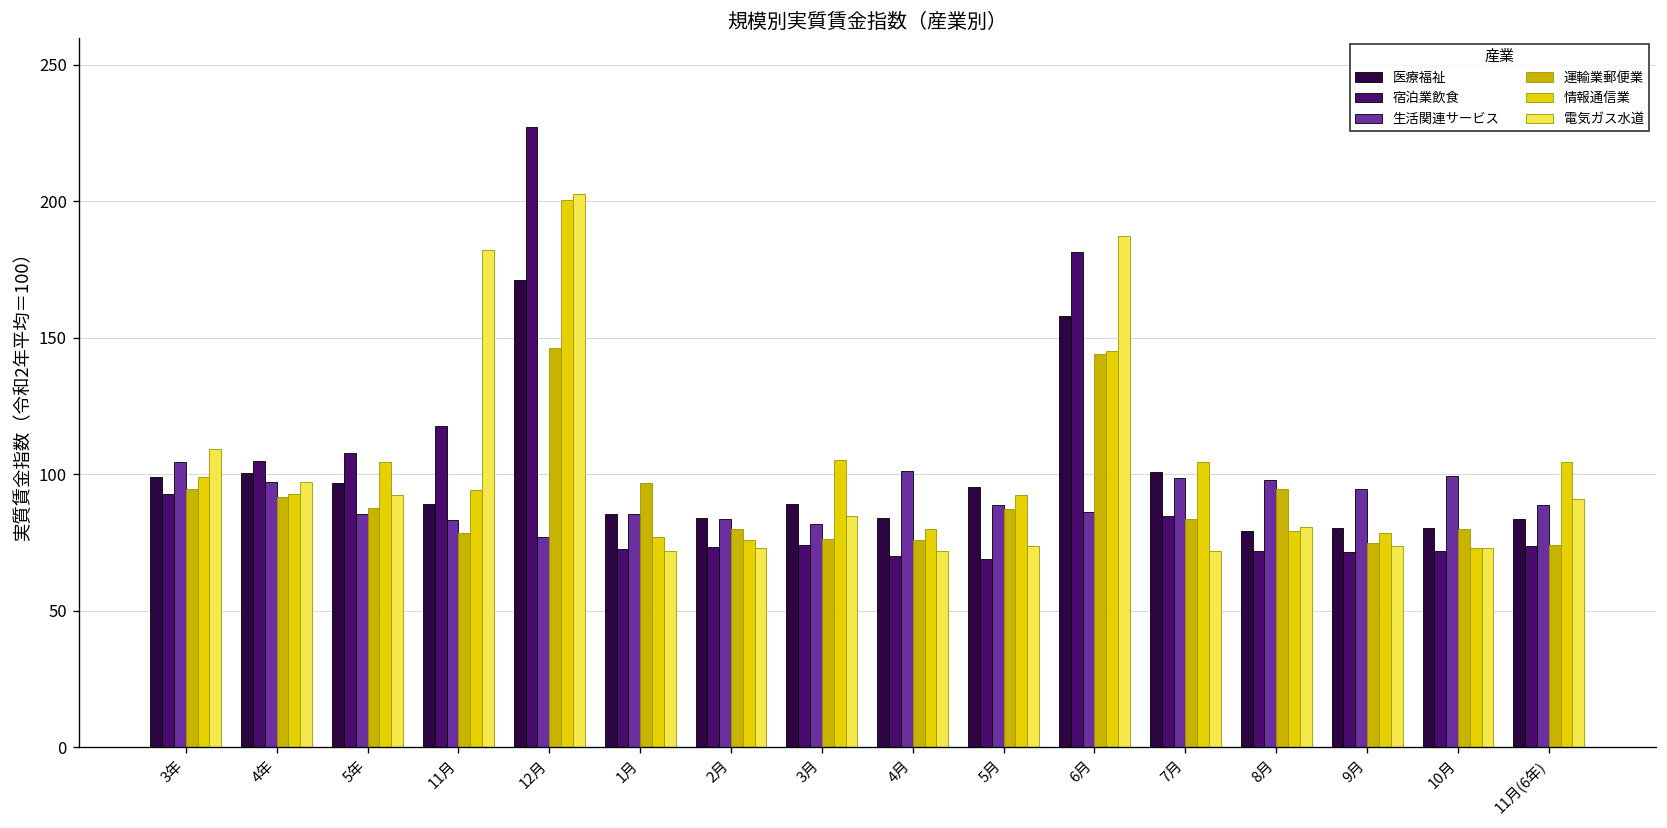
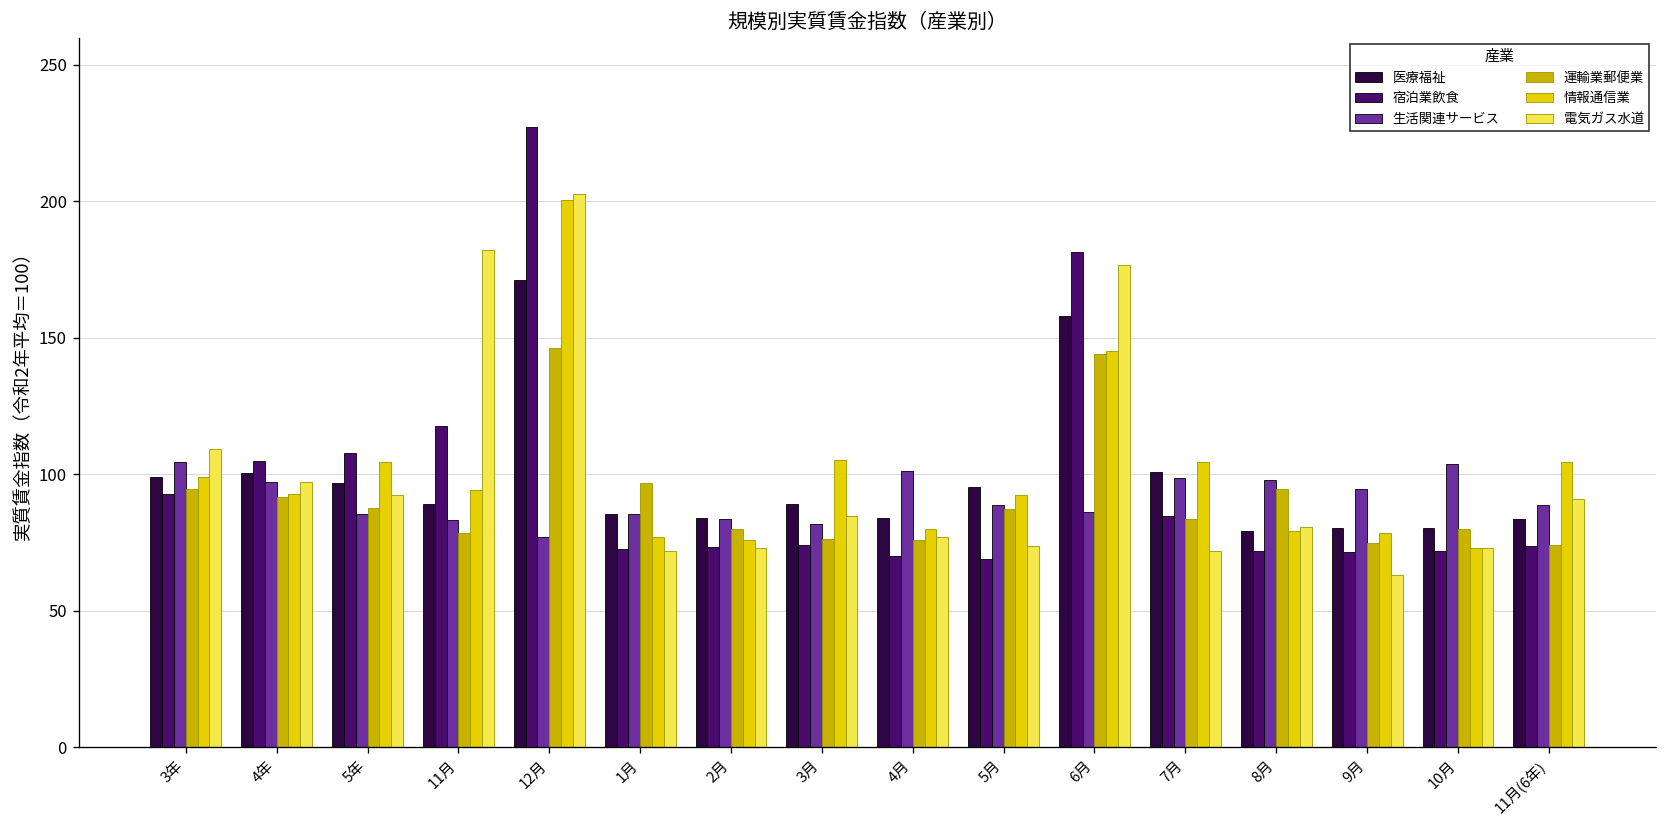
  {
    "生活関連サービス": {
      "3年": 105,
      "4年": 97,
      "5年": 85,
      "11月": 83,
      "12月": 77,
      "1月": 85,
      "2月": 83,
      "3月": 82,
      "4月": 101,
      "5月": 89,
      "6月": 86,
      "7月": 99,
      "8月": 98,
      "9月": 95,
-     "10月": 99,
+     "10月": 104,
      "11月(6年)": 89
    },
    "電気ガス水道": {
      "3年": 109,
      "4年": 97,
      "5年": 93,
      "11月": 182,
      "12月": 203,
      "1月": 72,
      "2月": 73,
      "3月": 85,
-     "4月": 72,
+     "4月": 77,
      "5月": 74,
-     "6月": 187,
+     "6月": 177,
      "7月": 72,
      "8月": 81,
-     "9月": 74,
+     "9月": 63,
      "10月": 73,
      "11月(6年)": 91
    }
  }
